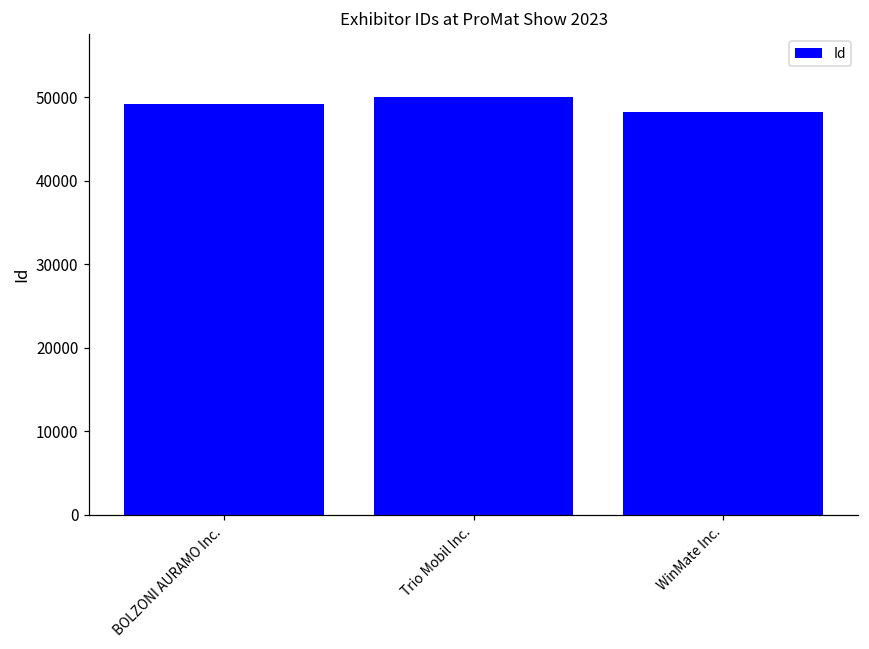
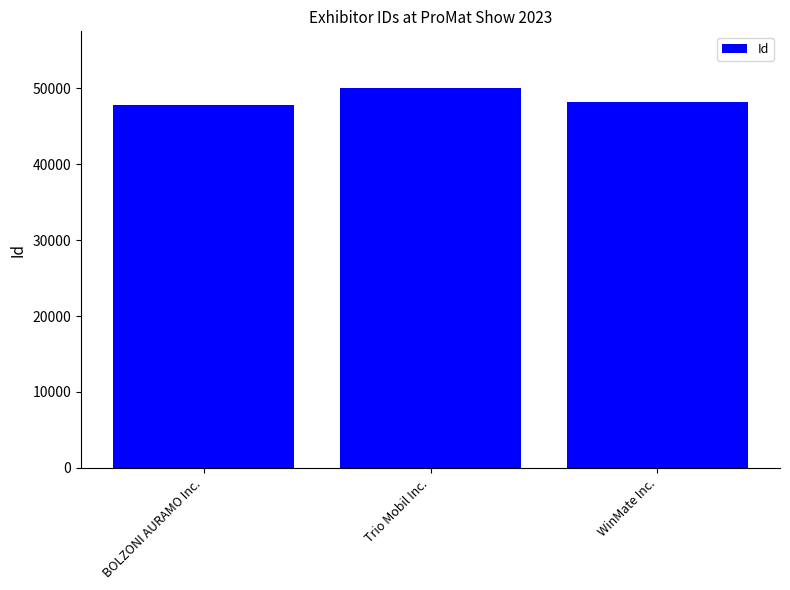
  {
-   "BOLZONI AURAMO Inc.": 49000,
+   "BOLZONI AURAMO Inc.": 48000,
    "Trio Mobil Inc.": 50000,
    "WinMate Inc.": 48000
  }
